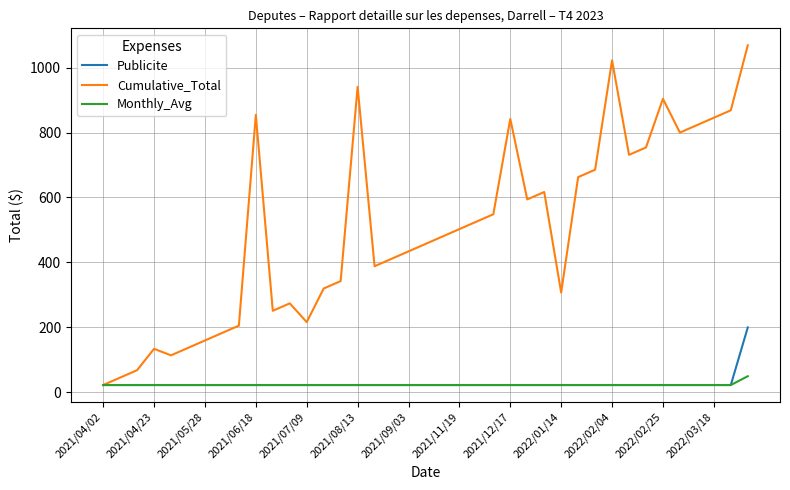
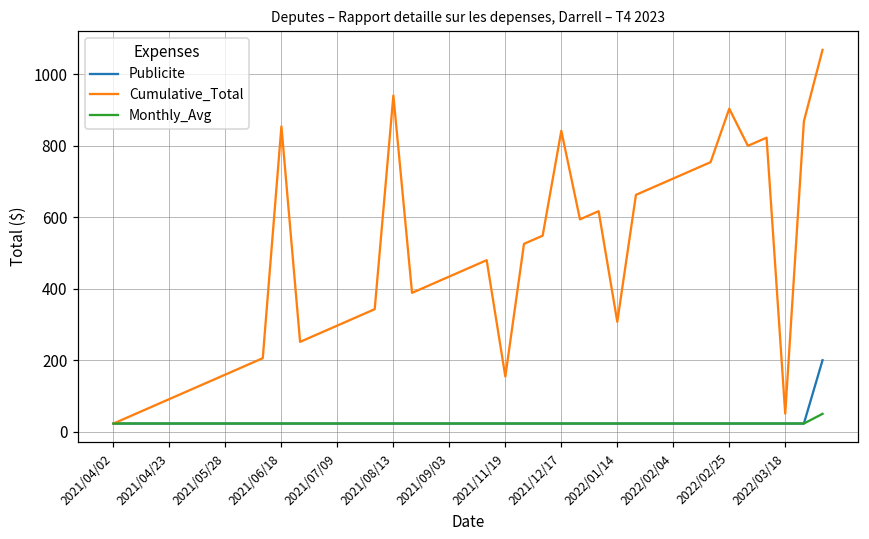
  {
    "Cumulative_Total": {
-     "2021/04/23": 130,
+     "2021/04/23": 90,
      "2021/05/28": 160,
      "2021/06/18": 850,
-     "2021/07/09": 220,
+     "2021/07/09": 300,
      "2021/08/13": 940,
      "2021/09/03": 430,
-     "2021/11/19": 500,
+     "2021/11/19": 150,
      "2021/12/17": 840,
      "2022/01/14": 310,
-     "2022/02/04": 1020,
+     "2022/02/04": 710,
      "2022/02/25": 900,
-     "2022/03/18": 850
+     "2022/03/18": 50
    }
  }
